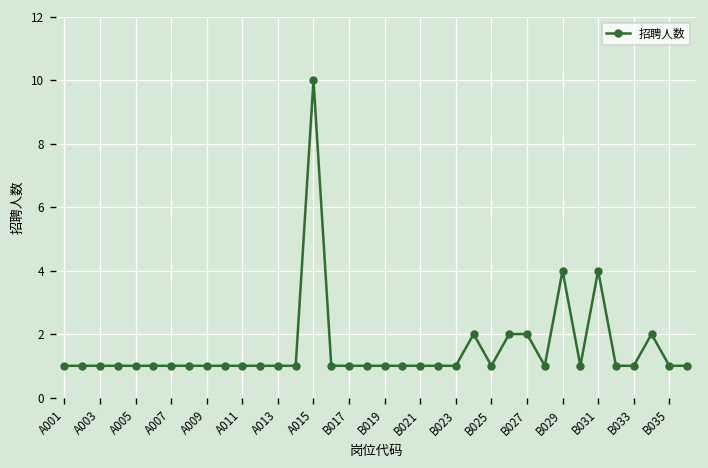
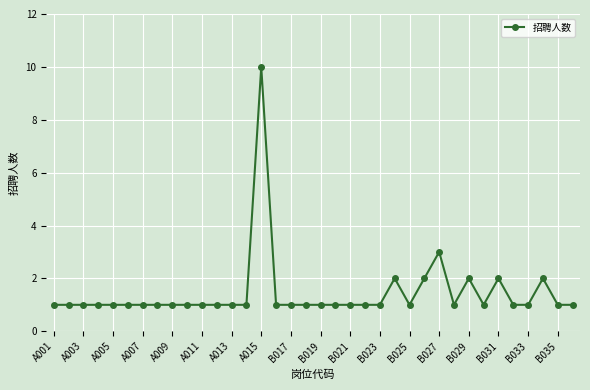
  {
    "A001": 1,
    "A003": 1,
    "A005": 1,
    "A007": 1,
    "A009": 1,
    "A011": 1,
    "A013": 1,
    "A015": 10,
    "B017": 1,
    "B019": 1,
    "B021": 1,
    "B023": 1,
    "B025": 1,
-   "B027": 2,
-   "B029": 4,
-   "B031": 4,
+   "B027": 3,
+   "B029": 2,
+   "B031": 2,
    "B033": 1,
    "B035": 1
  }
